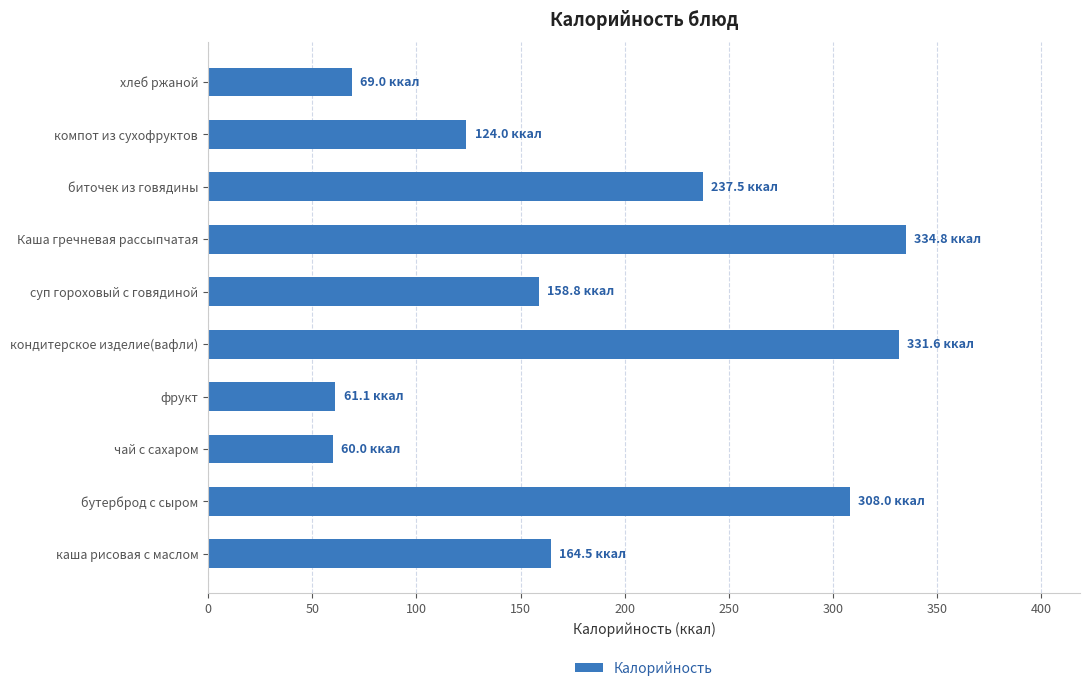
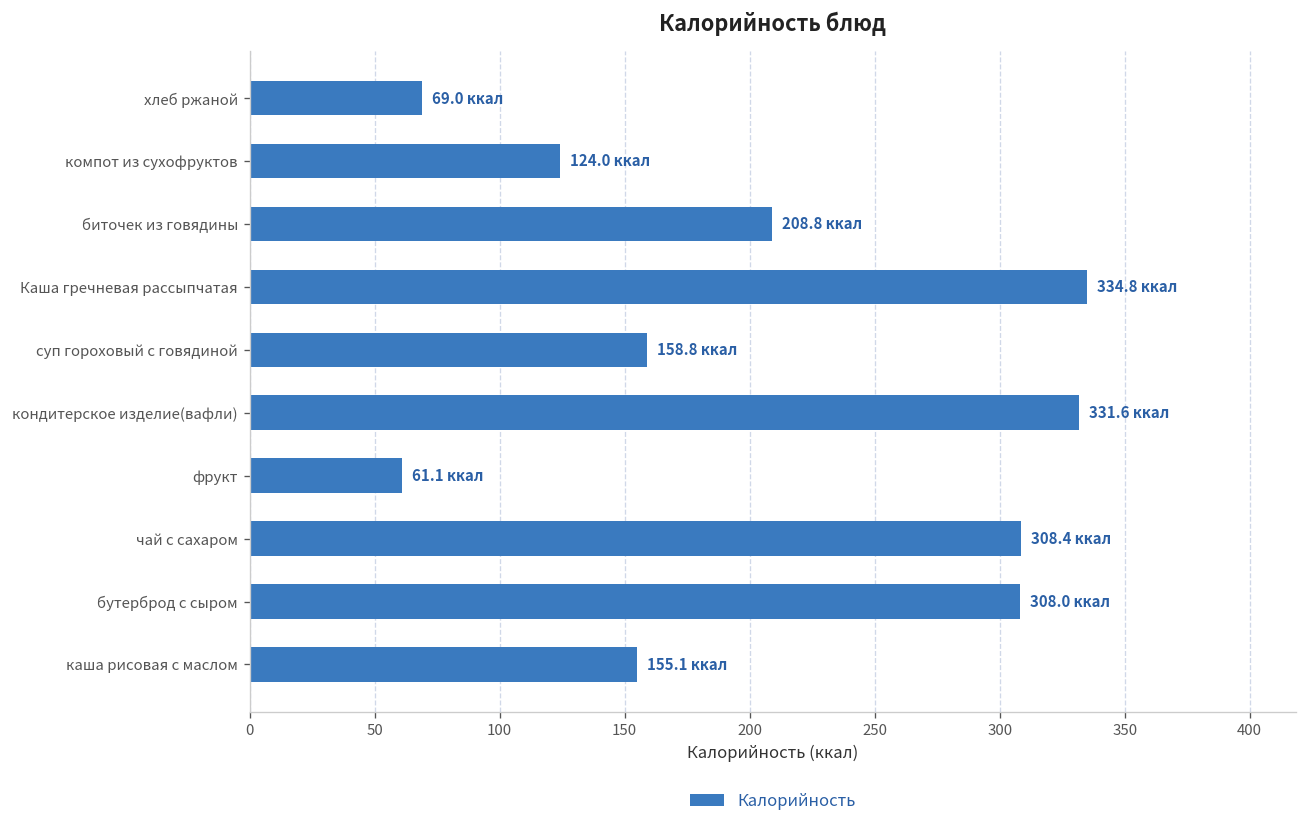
  {
    "хлеб ржаной": 69.0,
    "компот из сухофруктов": 124.0,
-   "биточек из говядины": 237.5,
+   "биточек из говядины": 208.8,
    "Каша гречневая рассыпчатая": 334.8,
    "суп гороховый с говядиной": 158.8,
    "кондитерское изделие(вафли)": 331.6,
    "фрукт": 61.1,
-   "чай с сахаром": 60.0,
+   "чай с сахаром": 308.4,
    "бутерброд с сыром": 308.0,
-   "каша рисовая с маслом": 164.5
+   "каша рисовая с маслом": 155.1
  }
